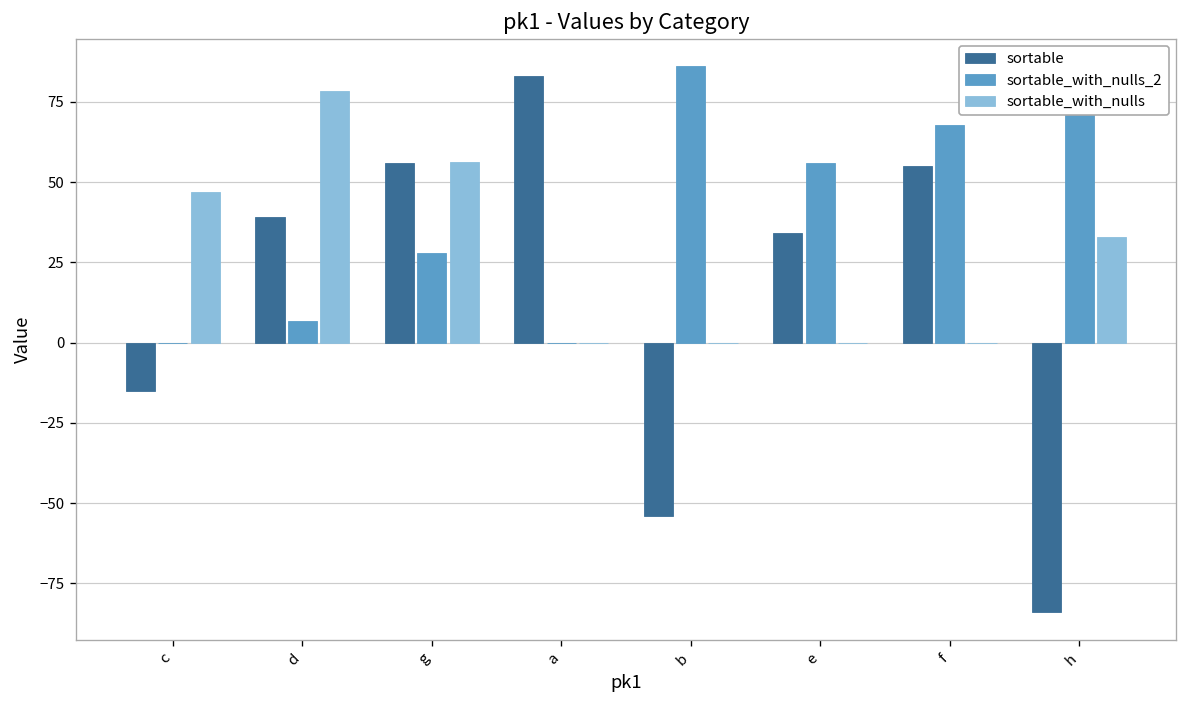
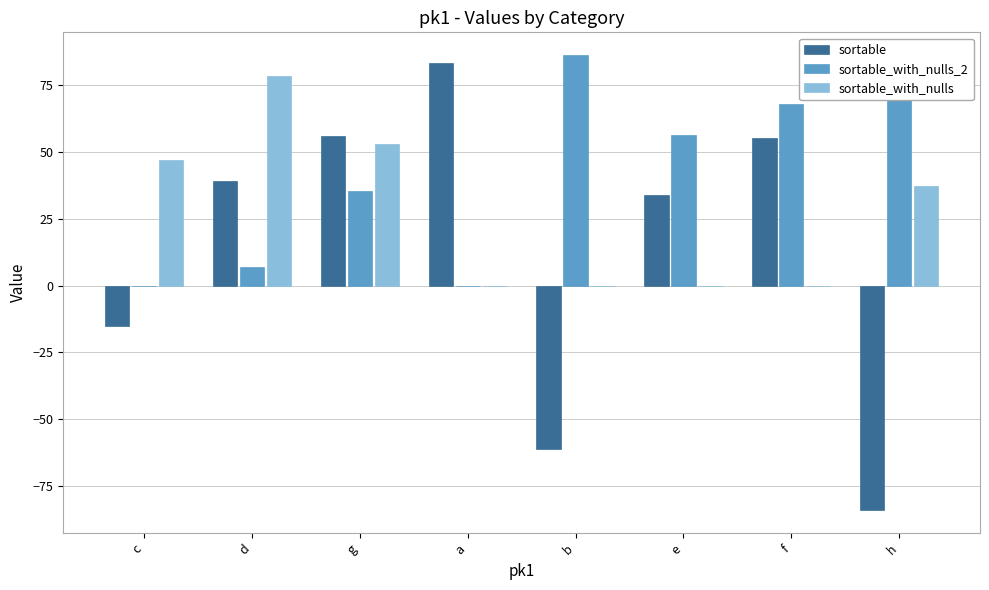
  {
    "sortable": {
      "c": -15,
      "d": 39,
      "g": 56,
      "a": 83,
-     "b": -54,
+     "b": -61,
      "e": 34,
      "f": 55,
      "h": -84
    },
    "sortable_with_nulls_2": {
      "c": 0,
      "d": 7,
-     "g": 28,
+     "g": 35,
      "a": 0,
      "b": 86,
      "e": 56,
      "f": 68
    },
    "sortable_with_nulls": {
      "c": 47,
      "d": 78,
-     "g": 56,
+     "g": 53,
      "a": 0,
      "b": 0,
      "e": 0,
      "f": 0,
-     "h": 33
+     "h": 37
    }
  }
